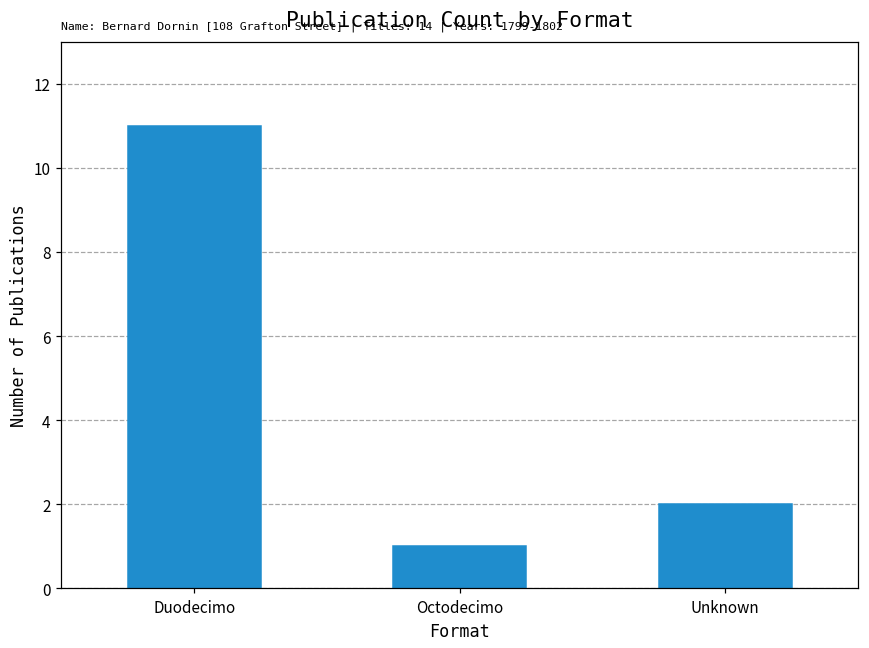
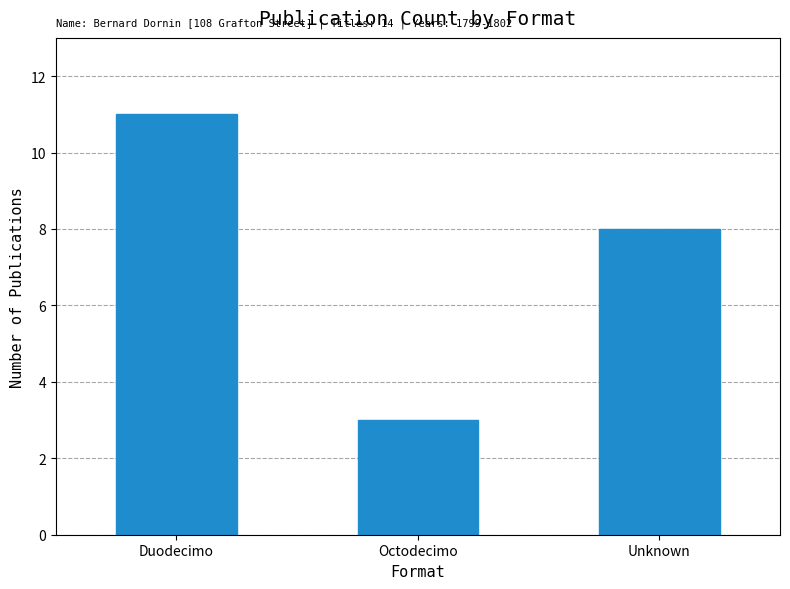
  {
    "Duodecimo": 11,
-   "Octodecimo": 1,
-   "Unknown": 2
+   "Octodecimo": 3,
+   "Unknown": 8
  }
